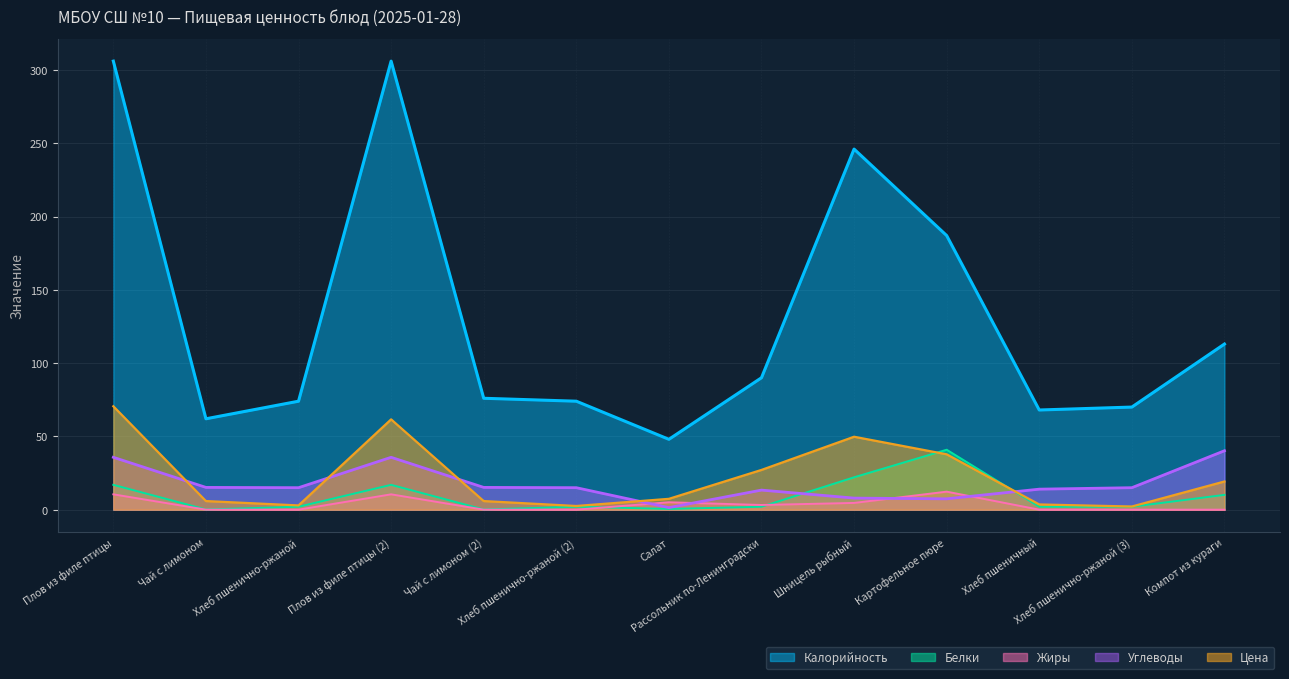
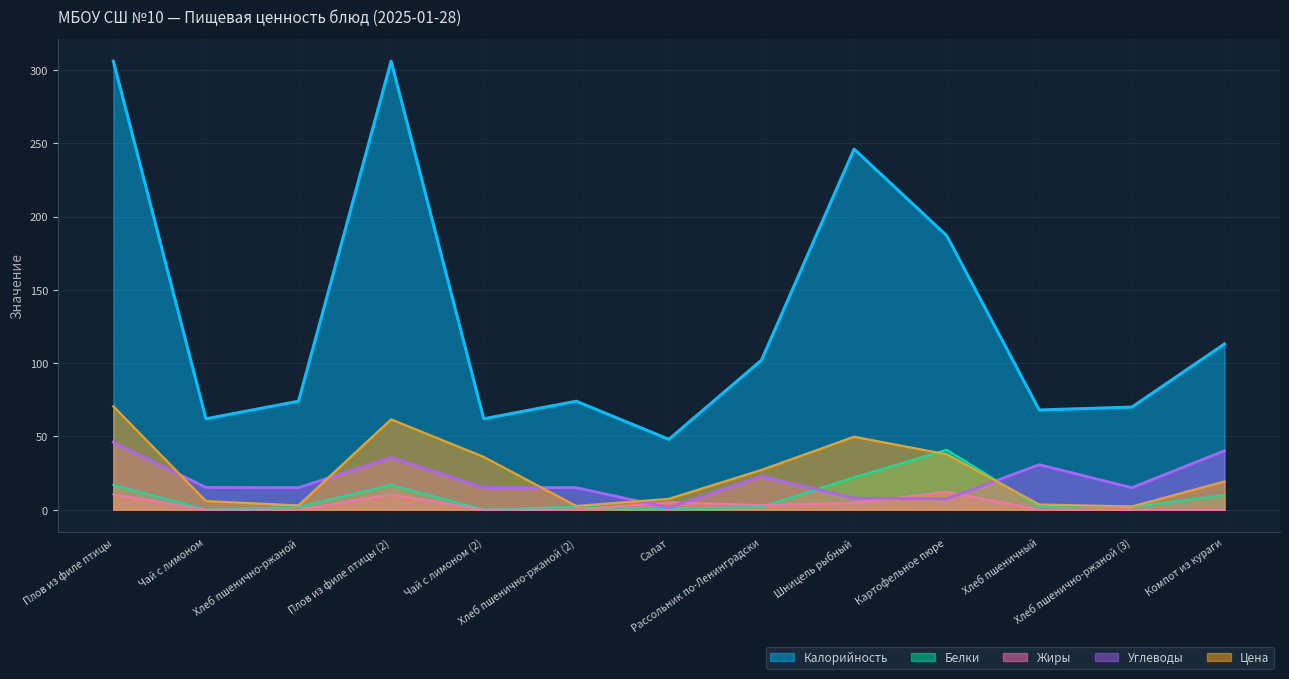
  {
    "Калорийность": {
      "Плов из филе птицы": 306,
      "Чай с лимоном": 62,
      "Хлеб пшенично-ржаной": 74,
      "Плов из филе птицы (2)": 306,
-     "Чай с лимоном (2)": 76,
+     "Чай с лимоном (2)": 62,
      "Хлеб пшенично-ржаной (2)": 74,
      "Салат": 48,
-     "Рассольник по-Ленинградски": 90,
+     "Рассольник по-Ленинградски": 102,
      "Шницель рыбный": 246,
      "Картофельное пюре": 187,
      "Хлеб пшеничный": 68,
      "Хлеб пшенично-ржаной (3)": 70,
      "Компот из кураги": 113
    },
    "Белки": {
      "Плов из филе птицы": 17,
      "Плов из филе птицы (2)": 17,
      "Шницель рыбный": 22,
      "Картофельное пюре": 41,
      "Компот из кураги": 10
    },
    "Жиры": {
      "Плов из филе птицы": 10,
      "Хлеб пшенично-ржаной": 0,
      "Плов из филе птицы (2)": 10,
      "Хлеб пшенично-ржаной (2)": 0,
      "Салат": 5,
      "Шницель рыбный": 5,
      "Картофельное пюре": 12,
      "Хлеб пшеничный": 0,
      "Хлеб пшенично-ржаной (3)": 0,
      "Компот из кураги": 0
    },
    "Углеводы": {
-     "Плов из филе птицы": 36,
+     "Плов из филе птицы": 46,
      "Чай с лимоном": 15,
      "Хлеб пшенично-ржаной": 15,
      "Плов из филе птицы (2)": 36,
      "Чай с лимоном (2)": 15,
      "Хлеб пшенично-ржаной (2)": 15,
-     "Рассольник по-Ленинградски": 13,
+     "Рассольник по-Ленинградски": 23,
      "Шницель рыбный": 8,
      "Картофельное пюре": 7,
-     "Хлеб пшеничный": 14,
+     "Хлеб пшеничный": 31,
      "Хлеб пшенично-ржаной (3)": 15,
      "Компот из кураги": 40
    },
    "Цена": {
      "Плов из филе птицы": 71,
      "Чай с лимоном": 6,
      "Плов из филе птицы (2)": 62,
-     "Чай с лимоном (2)": 6,
+     "Чай с лимоном (2)": 36,
      "Салат": 7,
      "Рассольник по-Ленинградски": 27,
      "Шницель рыбный": 50,
      "Картофельное пюре": 38,
      "Компот из кураги": 19
    }
  }
